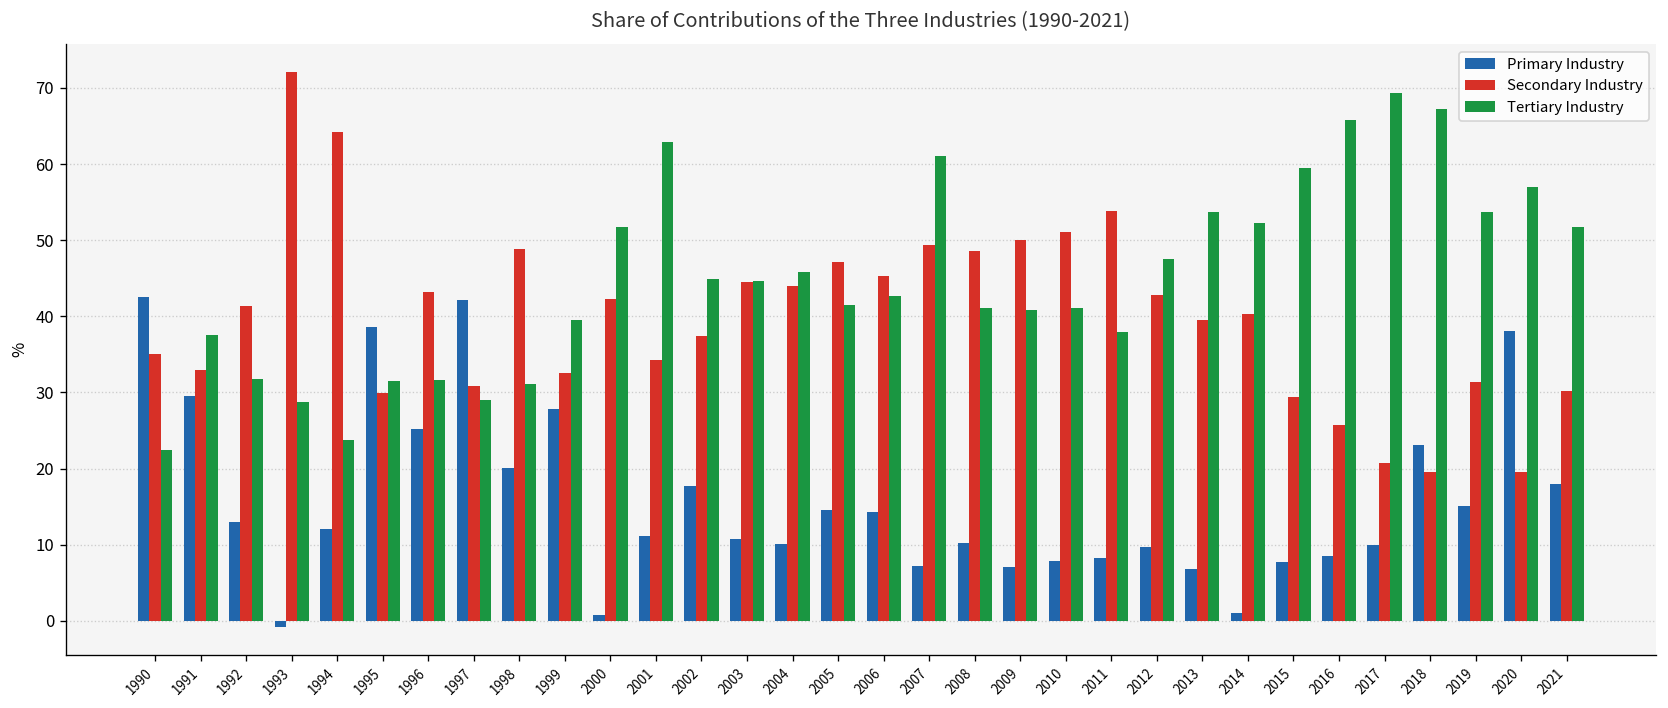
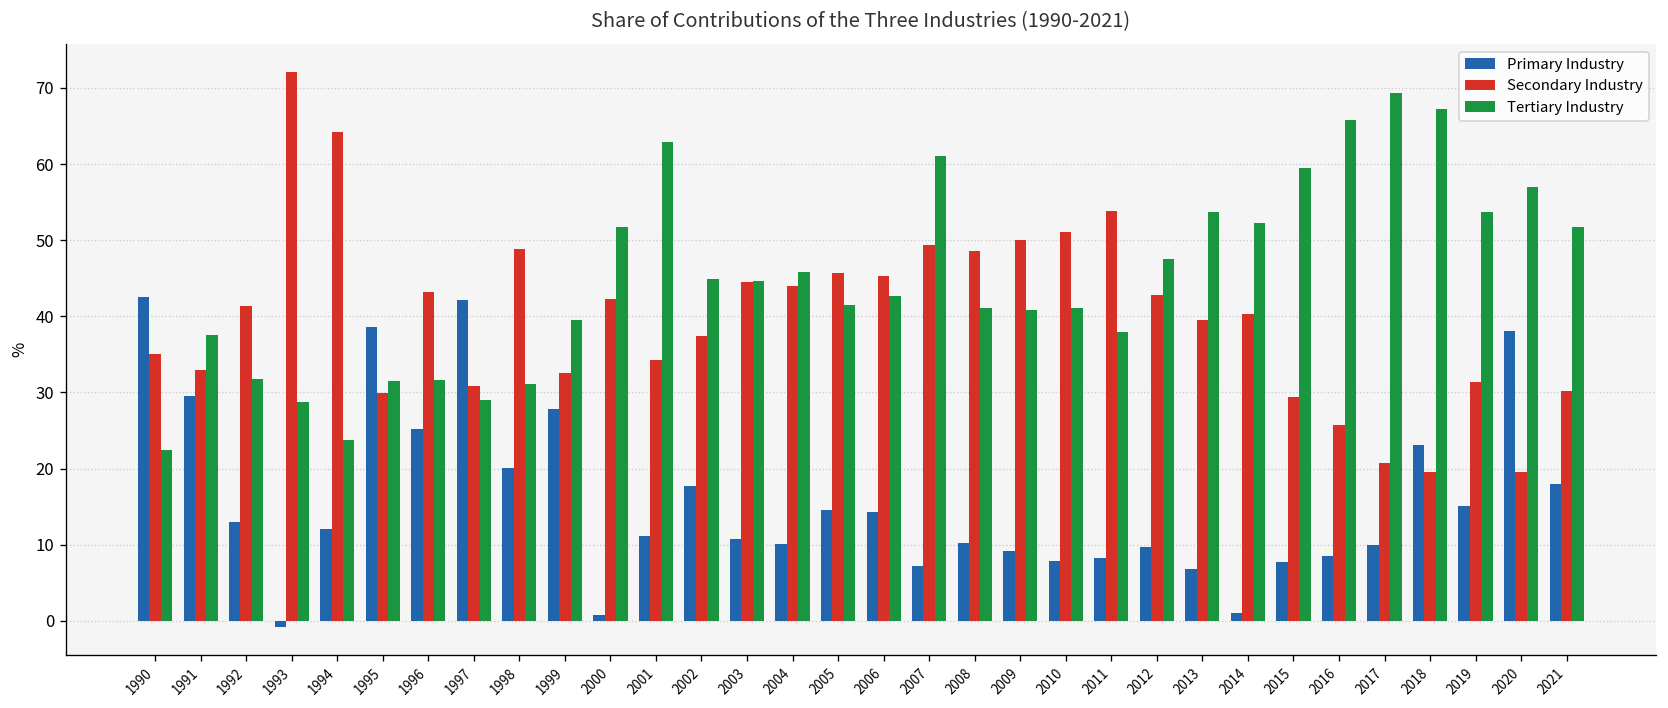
  {
    "Primary Industry": {
      "1990": 43,
      "1991": 30,
      "1992": 13,
      "1993": -1,
      "1994": 12,
      "1995": 39,
      "1996": 25,
      "1997": 42,
      "1998": 20,
      "1999": 28,
      "2000": 1,
      "2001": 11,
      "2002": 18,
      "2003": 11,
      "2004": 10,
      "2005": 15,
      "2006": 14,
      "2007": 7,
      "2008": 10,
-     "2009": 7,
+     "2009": 9,
      "2010": 8,
      "2011": 8,
      "2012": 10,
      "2013": 7,
      "2014": 1,
      "2015": 8,
      "2016": 8,
      "2017": 10,
      "2018": 23,
      "2019": 15,
      "2020": 38,
      "2021": 18
    },
    "Secondary Industry": {
      "1990": 35,
      "1991": 33,
      "1992": 41,
      "1993": 72,
      "1994": 64,
      "1995": 30,
      "1996": 43,
      "1997": 31,
      "1998": 49,
      "1999": 33,
      "2000": 42,
      "2001": 34,
      "2002": 37,
      "2003": 45,
      "2004": 44,
-     "2005": 47,
+     "2005": 46,
      "2006": 45,
      "2007": 49,
      "2008": 49,
      "2009": 50,
      "2010": 51,
      "2011": 54,
      "2012": 43,
      "2013": 39,
      "2014": 40,
      "2015": 29,
      "2016": 26,
      "2017": 21,
      "2018": 20,
      "2019": 31,
      "2020": 20,
      "2021": 30
    },
    "Tertiary Industry": {
      "1990": 22,
      "1991": 38,
      "1992": 32,
      "1993": 29,
      "1994": 24,
      "1995": 32,
      "1996": 32,
      "1997": 29,
      "1998": 31,
      "1999": 40,
      "2000": 52,
      "2001": 63,
      "2002": 45,
      "2003": 45,
      "2004": 46,
      "2005": 41,
      "2006": 43,
      "2007": 61,
      "2008": 41,
      "2009": 41,
      "2010": 41,
      "2011": 38,
      "2012": 48,
      "2013": 54,
      "2014": 52,
      "2015": 59,
      "2016": 66,
      "2017": 69,
      "2018": 67,
      "2019": 54,
      "2020": 57,
      "2021": 52
    }
  }
